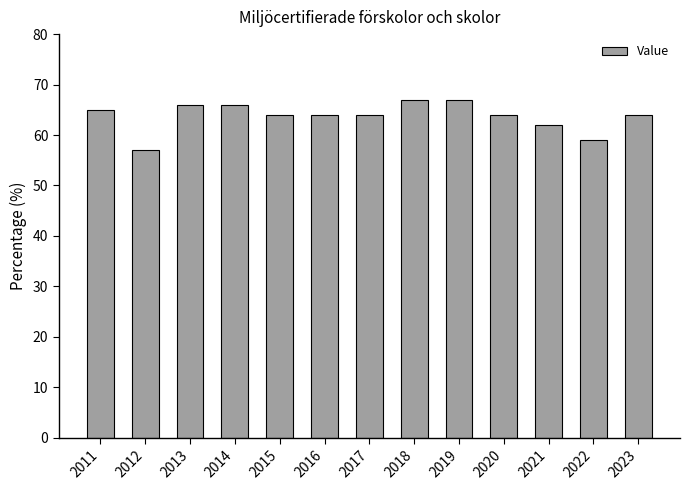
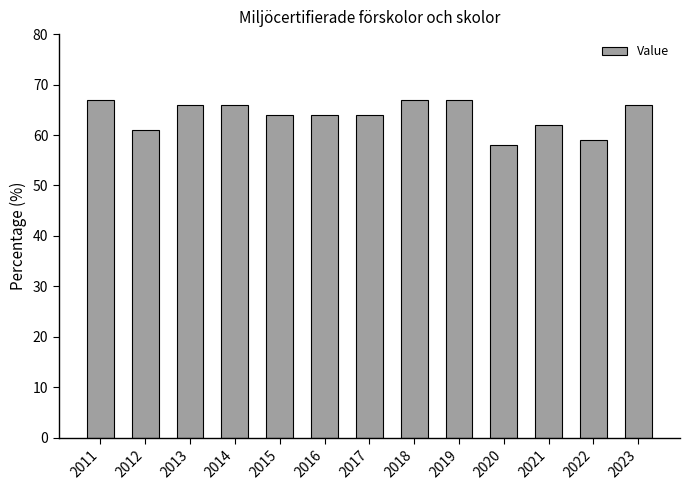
  {
-   "2011": 65,
-   "2012": 57,
+   "2011": 67,
+   "2012": 61,
    "2013": 66,
    "2014": 66,
    "2015": 64,
    "2016": 64,
    "2017": 64,
    "2018": 67,
    "2019": 67,
-   "2020": 64,
+   "2020": 58,
    "2021": 62,
    "2022": 59,
-   "2023": 64
+   "2023": 66
  }
